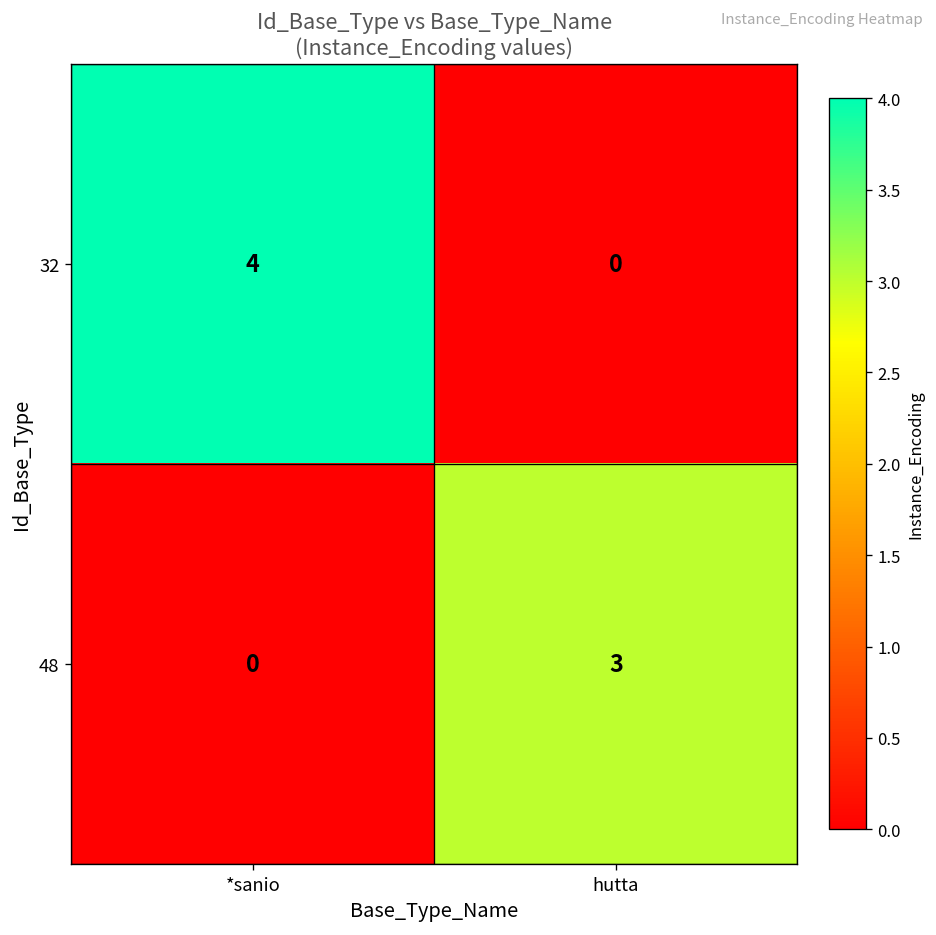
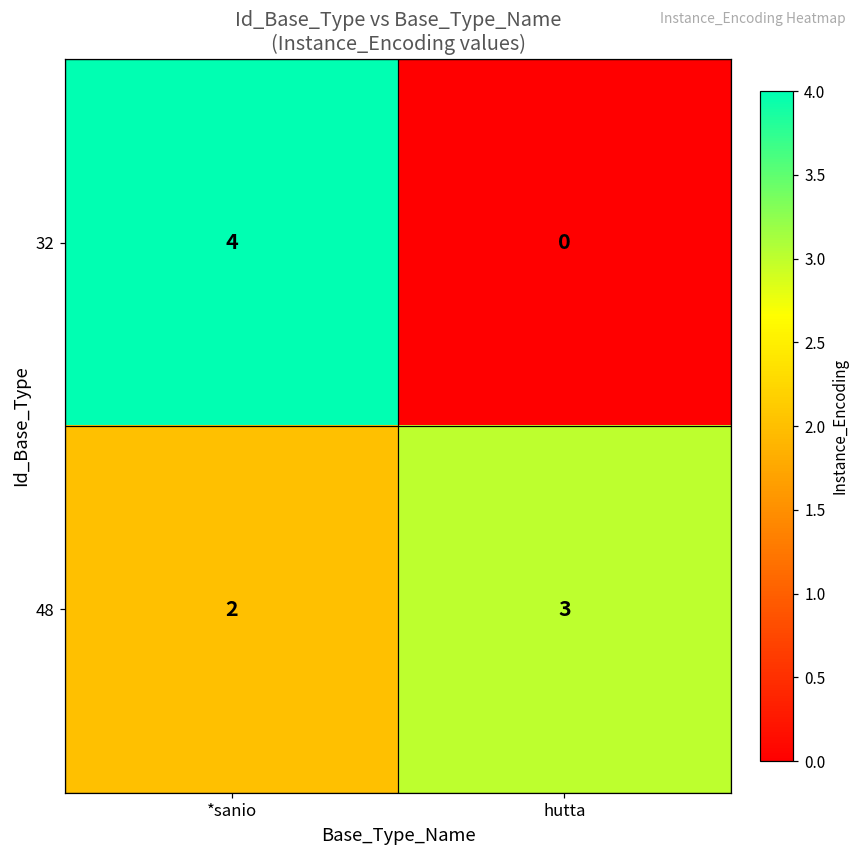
  {
    "32": {
      "*sanio": 4,
      "hutta": 0
    },
    "48": {
-     "*sanio": 0,
+     "*sanio": 2,
      "hutta": 3
    }
  }
